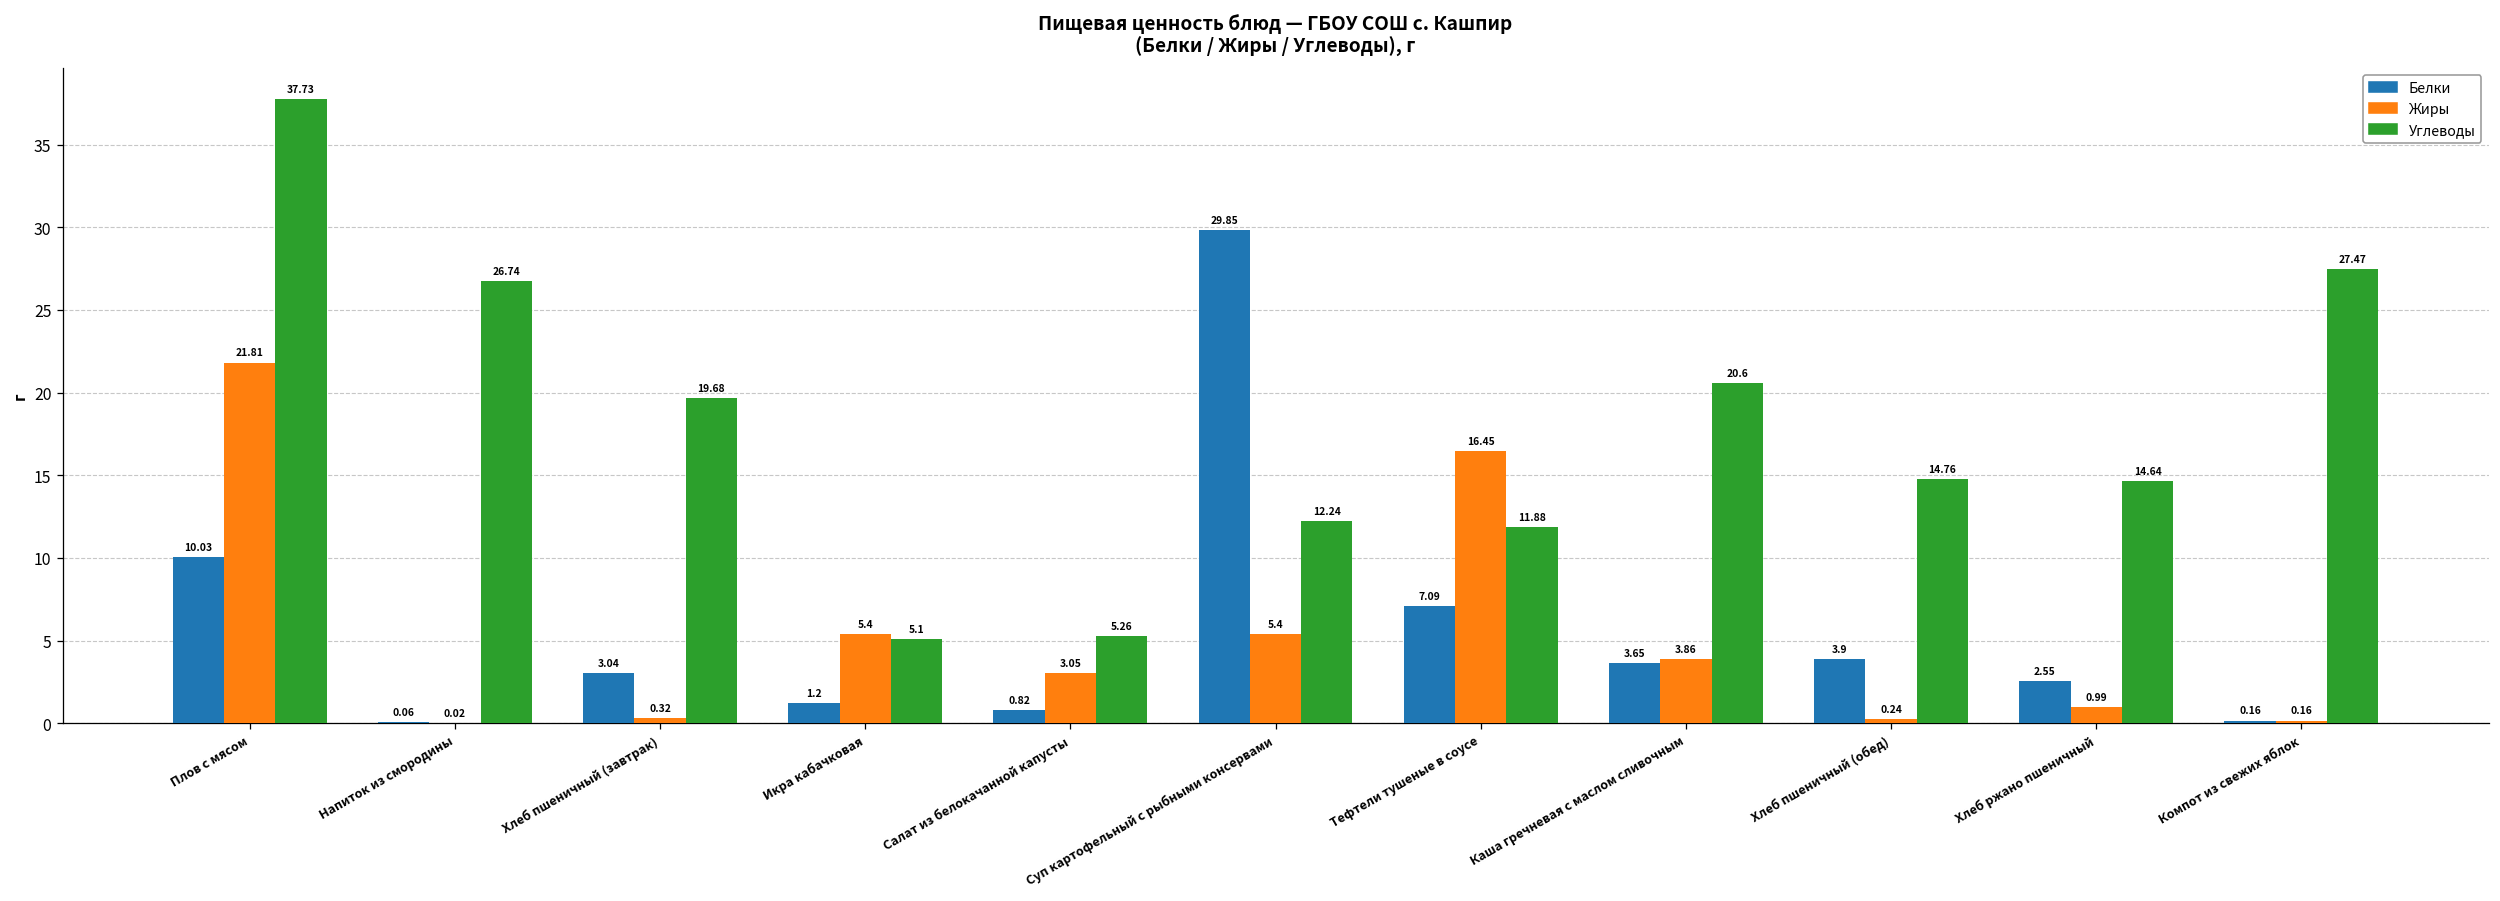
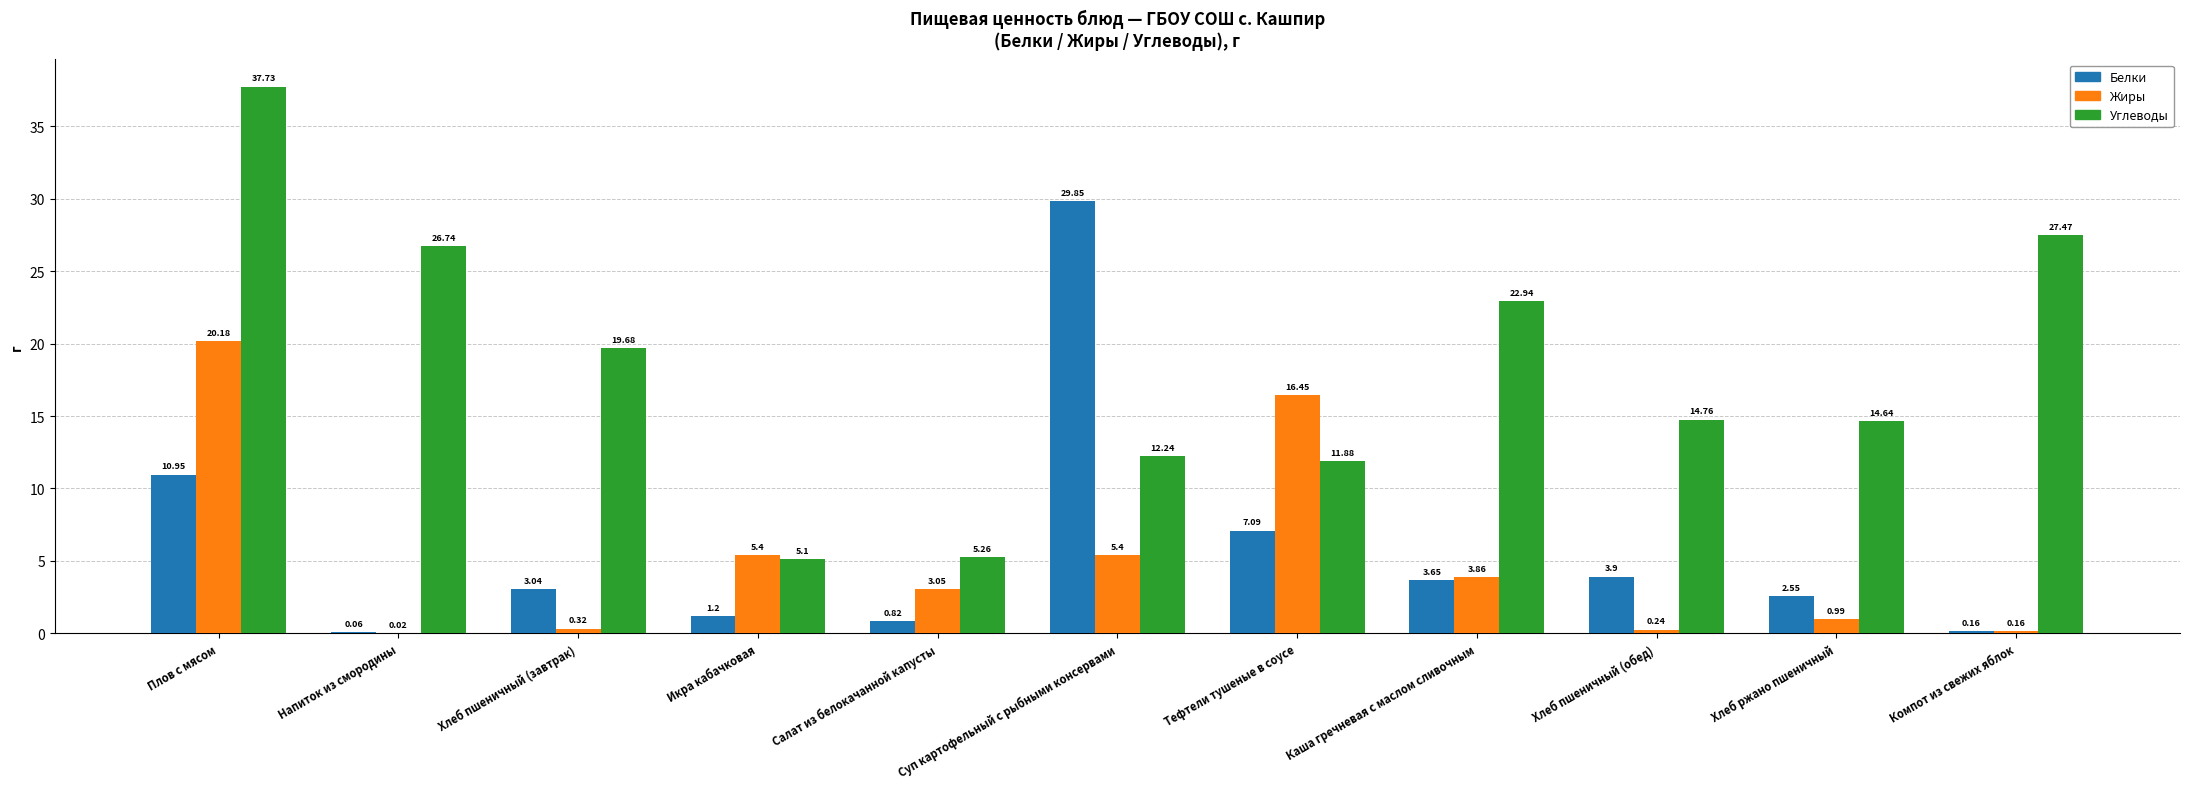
  {
    "Белки": {
-     "Плов с мясом": 10.03,
+     "Плов с мясом": 10.95,
      "Напиток из смородины": 0.06,
      "Хлеб пшеничный (завтрак)": 3.04,
      "Икра кабачковая": 1.2,
      "Салат из белокачанной капусты": 0.82,
      "Суп картофельный с рыбными консервами": 29.85,
      "Тефтели тушеные в соусе": 7.09,
      "Каша гречневая с маслом сливочным": 3.65,
      "Хлеб пшеничный (обед)": 3.9,
      "Хлеб ржано пшеничный": 2.55,
      "Компот из свежих яблок": 0.16
    },
    "Жиры": {
-     "Плов с мясом": 21.81,
+     "Плов с мясом": 20.18,
      "Напиток из смородины": 0.02,
      "Хлеб пшеничный (завтрак)": 0.32,
      "Икра кабачковая": 5.4,
      "Салат из белокачанной капусты": 3.05,
      "Суп картофельный с рыбными консервами": 5.4,
      "Тефтели тушеные в соусе": 16.45,
      "Каша гречневая с маслом сливочным": 3.86,
      "Хлеб пшеничный (обед)": 0.24,
      "Хлеб ржано пшеничный": 0.99,
      "Компот из свежих яблок": 0.16
    },
    "Углеводы": {
      "Плов с мясом": 37.73,
      "Напиток из смородины": 26.74,
      "Хлеб пшеничный (завтрак)": 19.68,
      "Икра кабачковая": 5.1,
      "Салат из белокачанной капусты": 5.26,
      "Суп картофельный с рыбными консервами": 12.24,
      "Тефтели тушеные в соусе": 11.88,
-     "Каша гречневая с маслом сливочным": 20.6,
+     "Каша гречневая с маслом сливочным": 22.94,
      "Хлеб пшеничный (обед)": 14.76,
      "Хлеб ржано пшеничный": 14.64,
      "Компот из свежих яблок": 27.47
    }
  }
